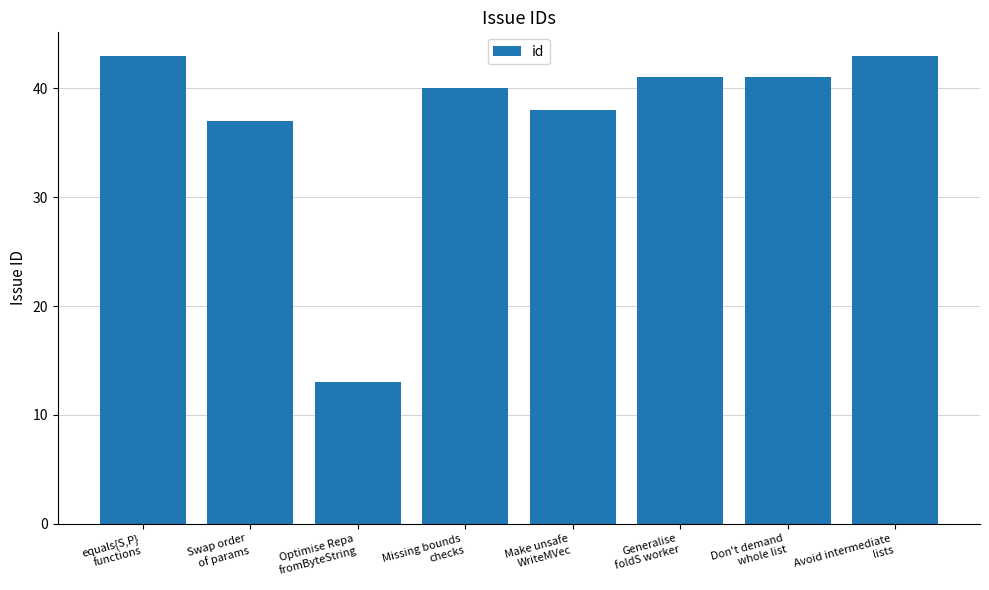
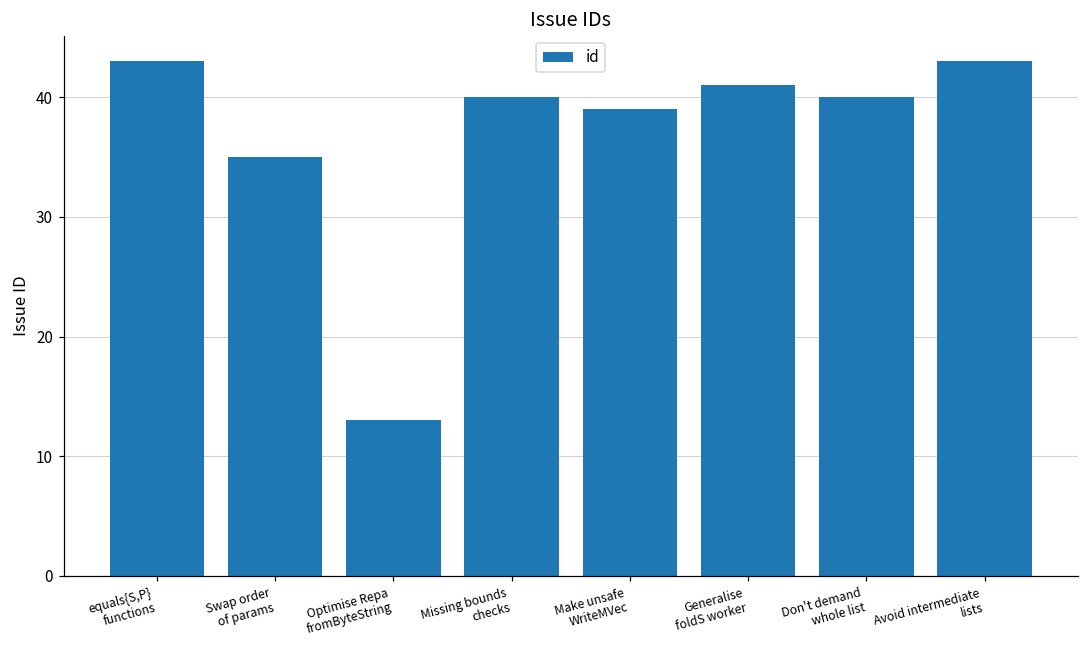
  {
    "equals{S,P} functions": 43,
-   "Swap order of params": 37,
+   "Swap order of params": 35,
    "Optimise Repa fromByteString": 13,
    "Missing bounds checks": 40,
-   "Make unsafe WriteMVec": 38,
+   "Make unsafe WriteMVec": 39,
    "Generalise foldS worker": 41,
-   "Don't demand whole list": 41,
+   "Don't demand whole list": 40,
    "Avoid intermediate lists": 43
  }
